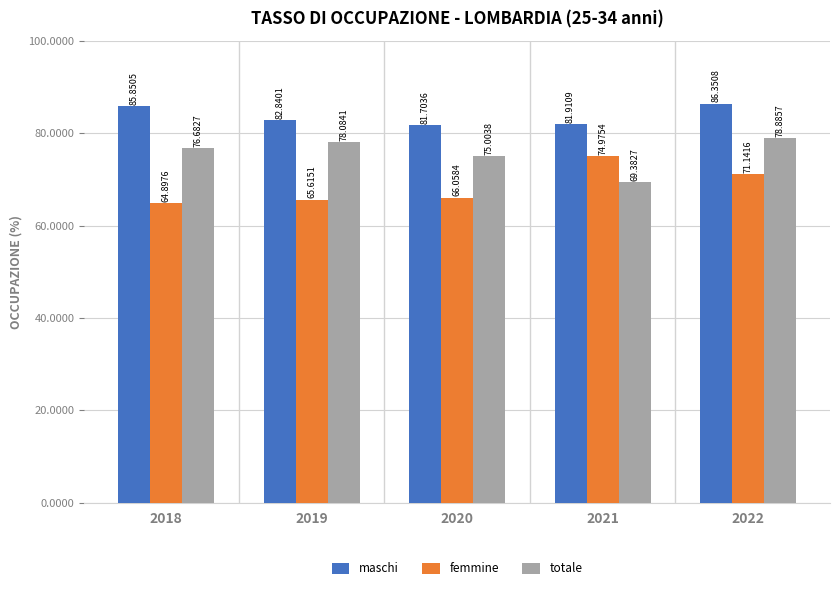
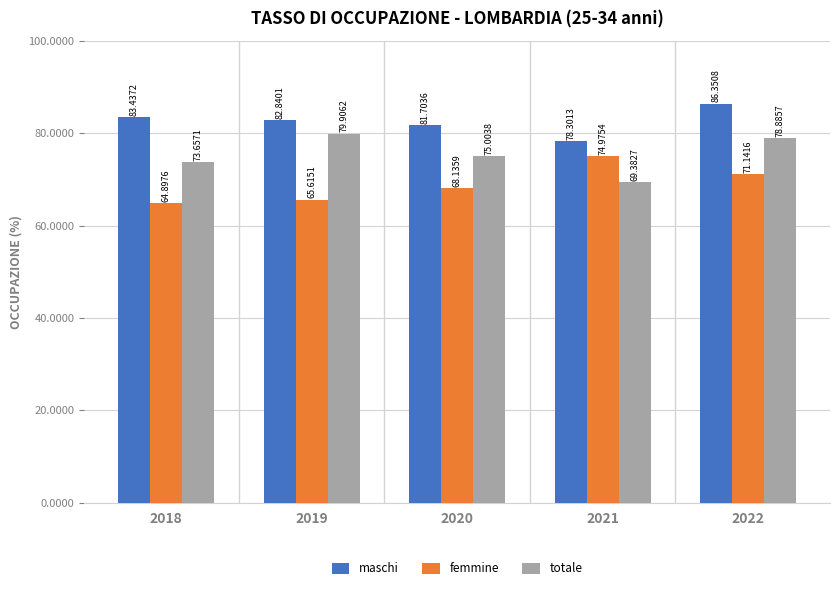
  {
    "maschi": {
-     "2018": 85.8505,
+     "2018": 83.4372,
      "2019": 82.8401,
      "2020": 81.7036,
-     "2021": 81.9109,
+     "2021": 78.3013,
      "2022": 86.3508
    },
    "femmine": {
      "2018": 64.8976,
      "2019": 65.6151,
-     "2020": 66.0584,
+     "2020": 68.1359,
      "2021": 74.9754,
      "2022": 71.1416
    },
    "totale": {
-     "2018": 76.6827,
-     "2019": 78.0841,
+     "2018": 73.6571,
+     "2019": 79.9062,
      "2020": 75.0038,
      "2021": 69.3827,
      "2022": 78.8857
    }
  }
